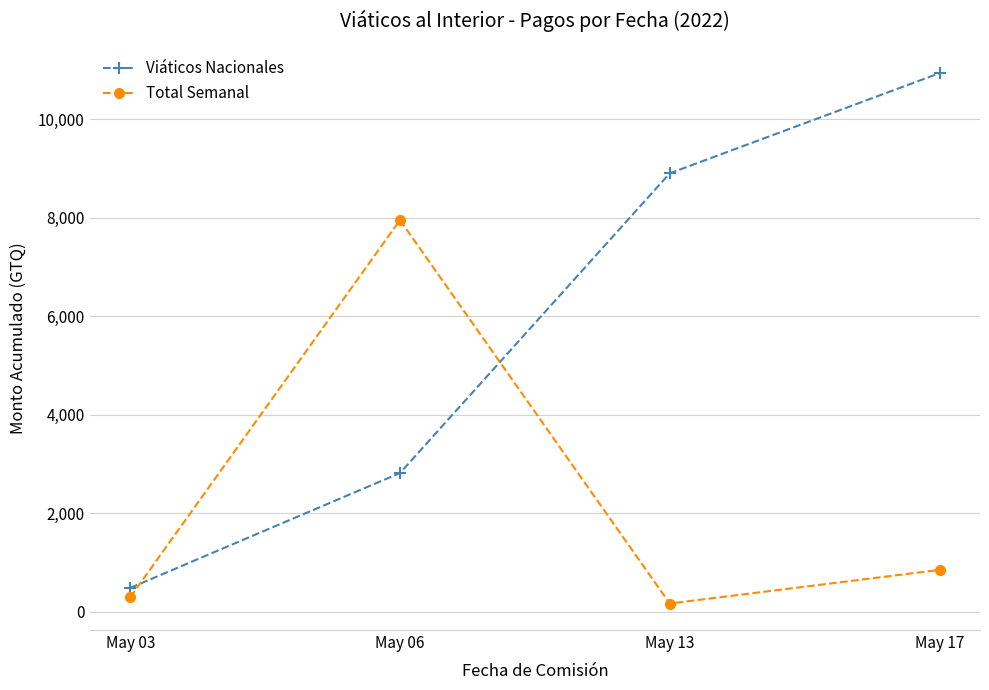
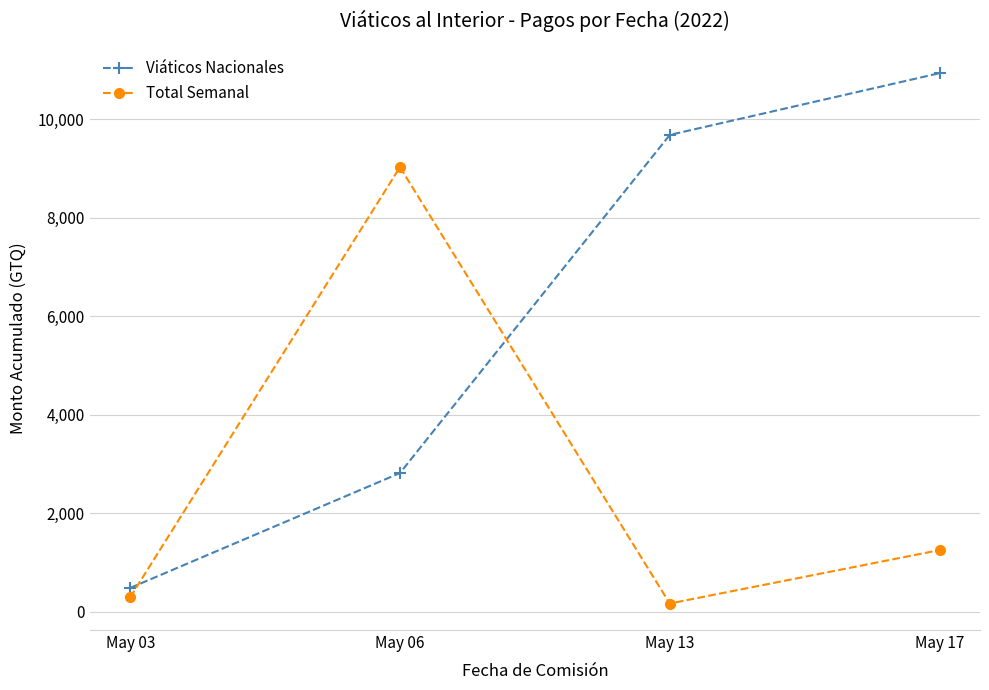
  {
    "Viáticos Nacionales": {
      "May 03": "500",
      "May 06": "2,800",
-     "May 13": "8,900",
+     "May 13": "9,700",
      "May 17": "10,900"
    },
    "Total Semanal": {
      "May 03": "300",
-     "May 06": "8,000",
+     "May 06": "9,000",
      "May 13": "200",
-     "May 17": "900"
+     "May 17": "1,300"
    }
  }
